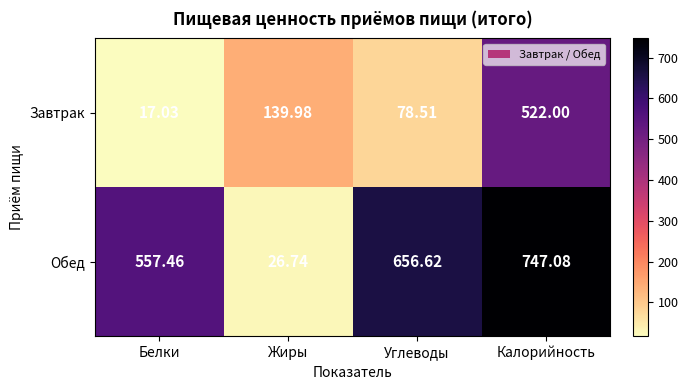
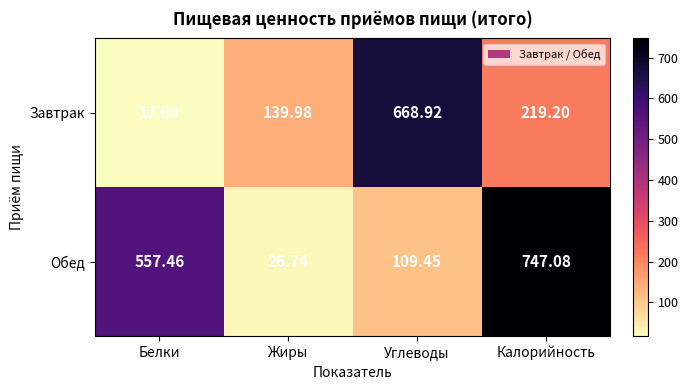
  {
    "Завтрак": {
      "Белки": 17.03,
      "Жиры": 139.98,
-     "Углеводы": 78.51,
-     "Калорийность": 522.00
+     "Углеводы": 668.92,
+     "Калорийность": 219.20
    },
    "Обед": {
      "Белки": 557.46,
      "Жиры": 26.74,
-     "Углеводы": 656.62,
+     "Углеводы": 109.45,
      "Калорийность": 747.08
    }
  }
